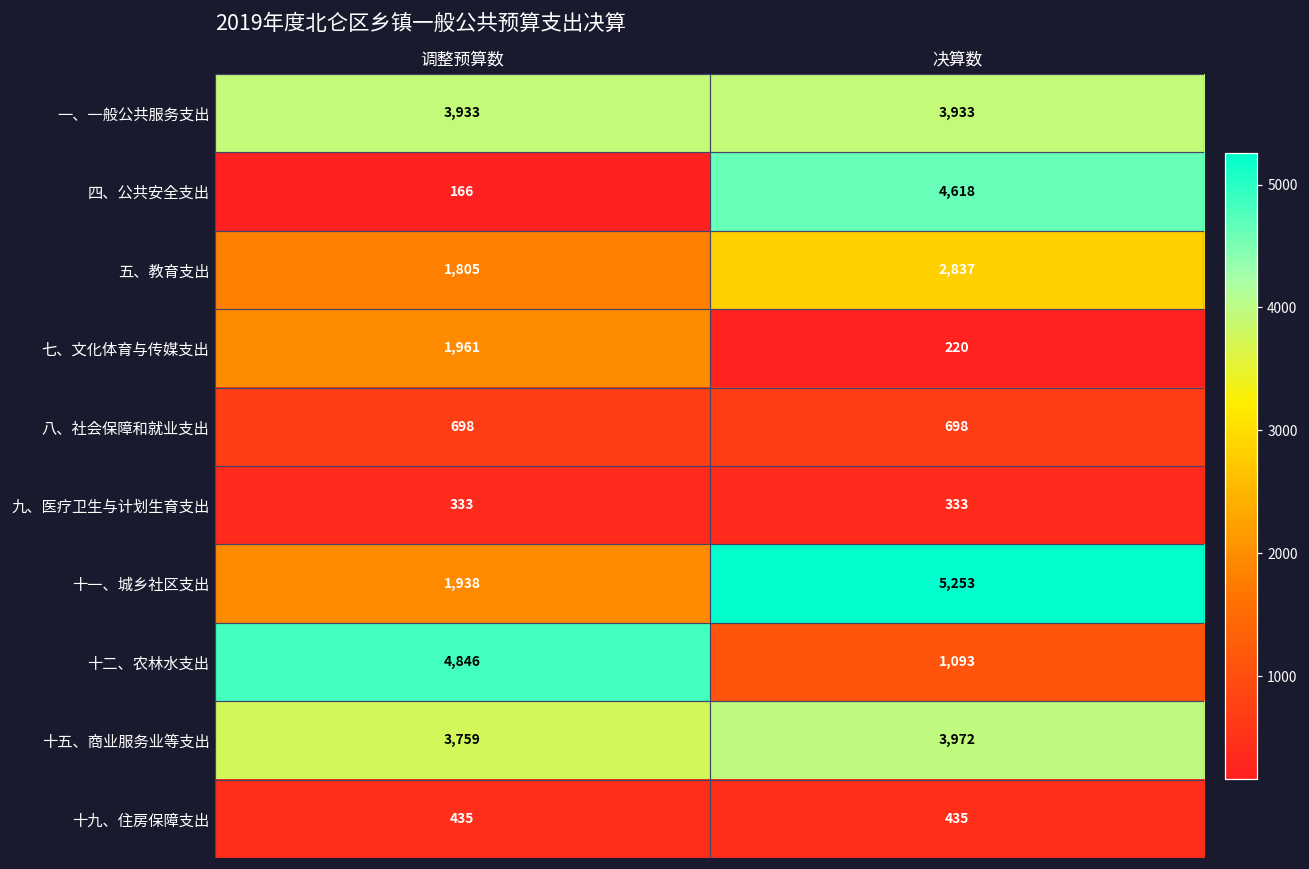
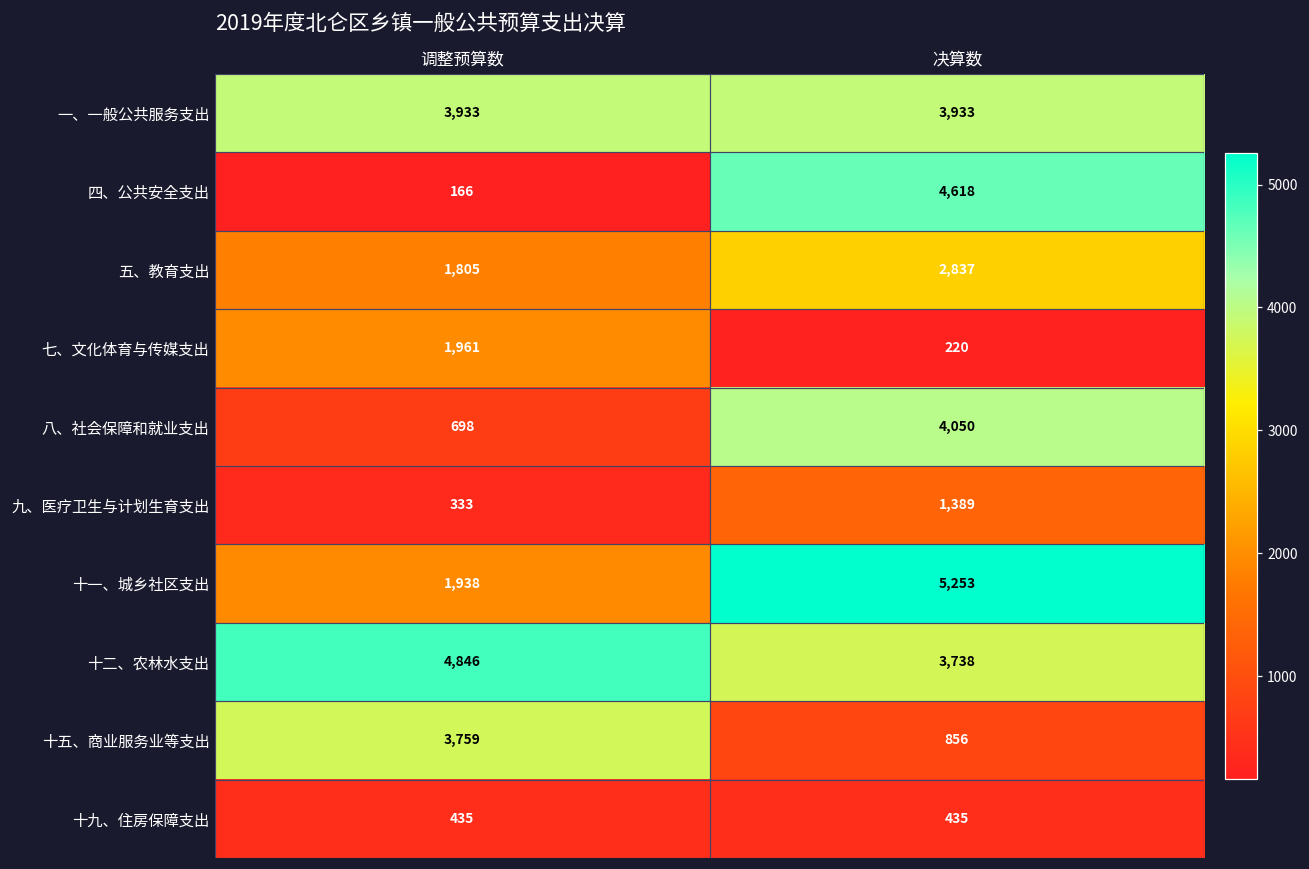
  {
    "一、一般公共服务支出": {
      "调整预算数": "3,933",
      "决算数": "3,933"
    },
    "四、公共安全支出": {
      "调整预算数": "166",
      "决算数": "4,618"
    },
    "五、教育支出": {
      "调整预算数": "1,805",
      "决算数": "2,837"
    },
    "七、文化体育与传媒支出": {
      "调整预算数": "1,961",
      "决算数": "220"
    },
    "八、社会保障和就业支出": {
      "调整预算数": "698",
-     "决算数": "698"
+     "决算数": "4,050"
    },
    "九、医疗卫生与计划生育支出": {
      "调整预算数": "333",
-     "决算数": "333"
+     "决算数": "1,389"
    },
    "十一、城乡社区支出": {
      "调整预算数": "1,938",
      "决算数": "5,253"
    },
    "十二、农林水支出": {
      "调整预算数": "4,846",
-     "决算数": "1,093"
+     "决算数": "3,738"
    },
    "十五、商业服务业等支出": {
      "调整预算数": "3,759",
-     "决算数": "3,972"
+     "决算数": "856"
    },
    "十九、住房保障支出": {
      "调整预算数": "435",
      "决算数": "435"
    }
  }
